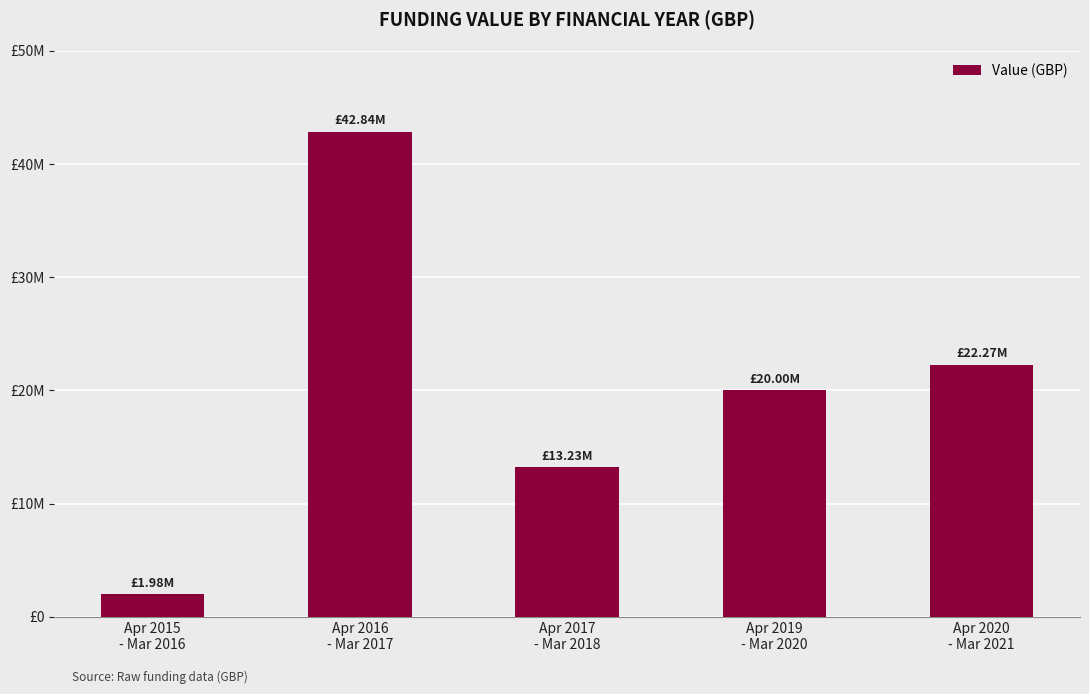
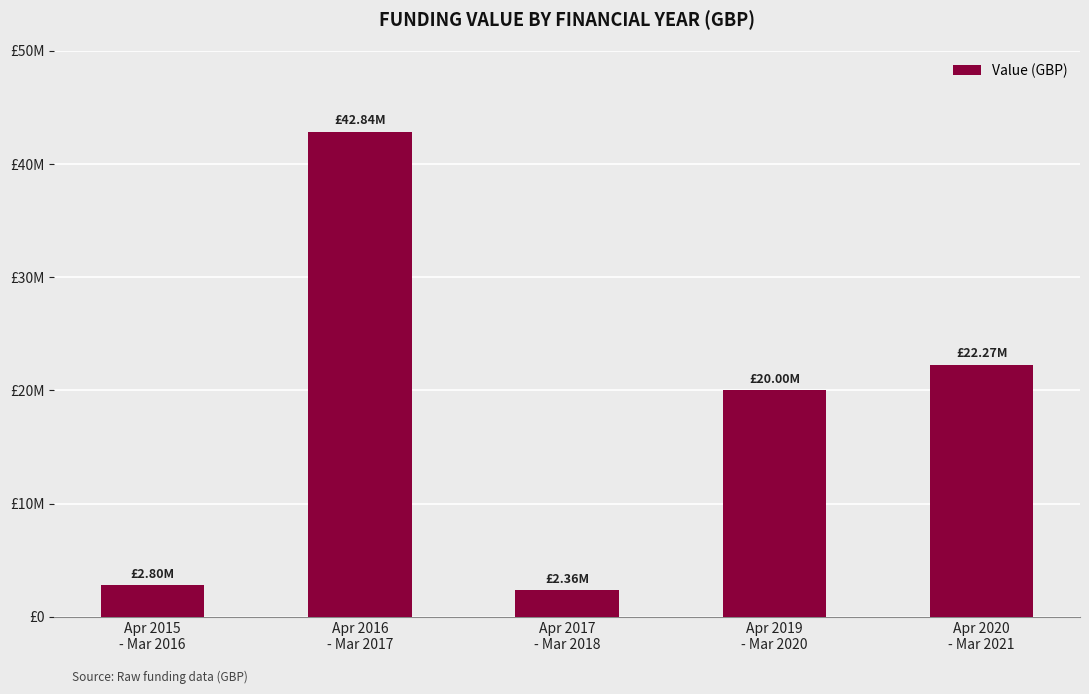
  {
-   "Apr 2015 - Mar 2016": "£1.98M",
+   "Apr 2015 - Mar 2016": "£2.80M",
    "Apr 2016 - Mar 2017": "£42.84M",
-   "Apr 2017 - Mar 2018": "£13.23M",
+   "Apr 2017 - Mar 2018": "£2.36M",
    "Apr 2019 - Mar 2020": "£20.00M",
    "Apr 2020 - Mar 2021": "£22.27M"
  }
